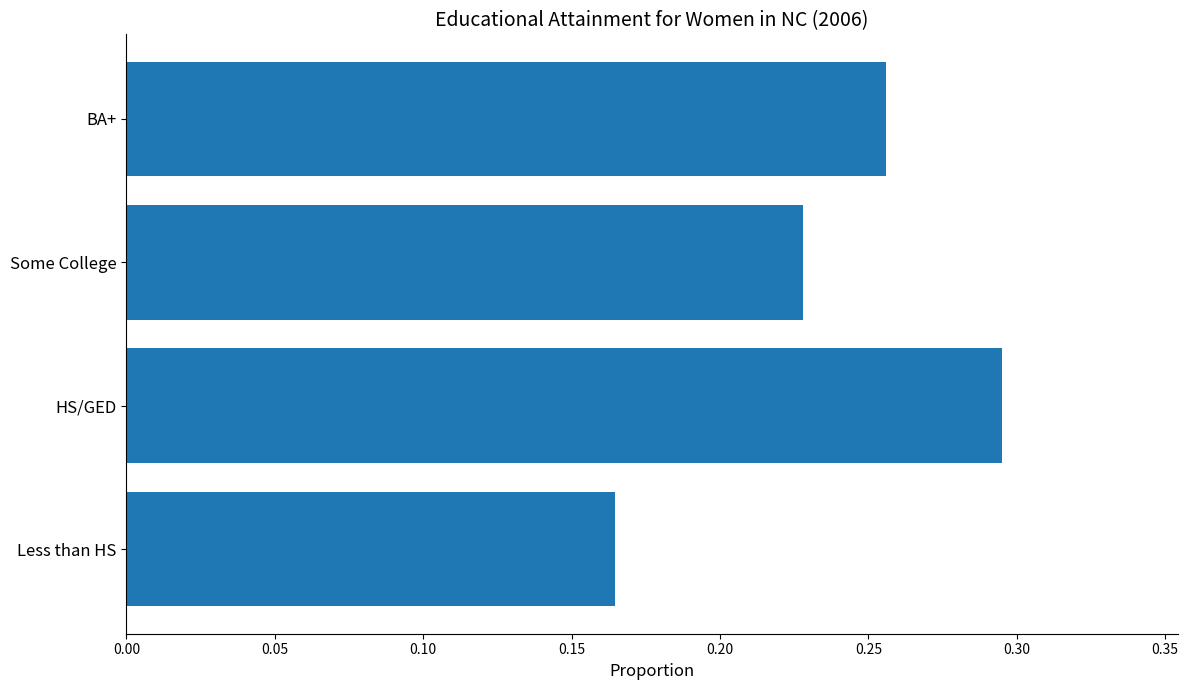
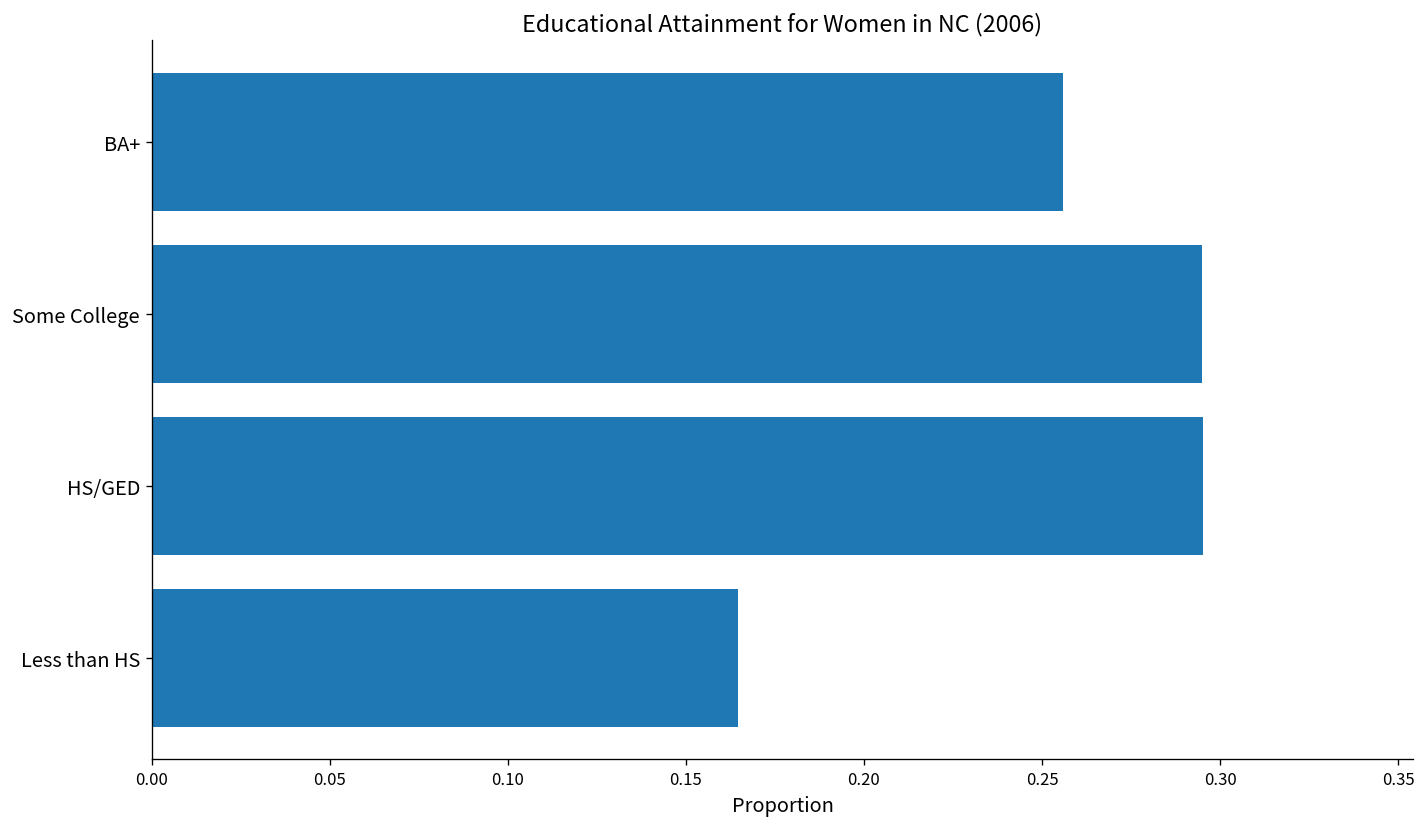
  {
    "BA+": 0.256,
-   "Some College": 0.228,
+   "Some College": 0.295,
    "HS/GED": 0.295,
    "Less than HS": 0.165
  }
